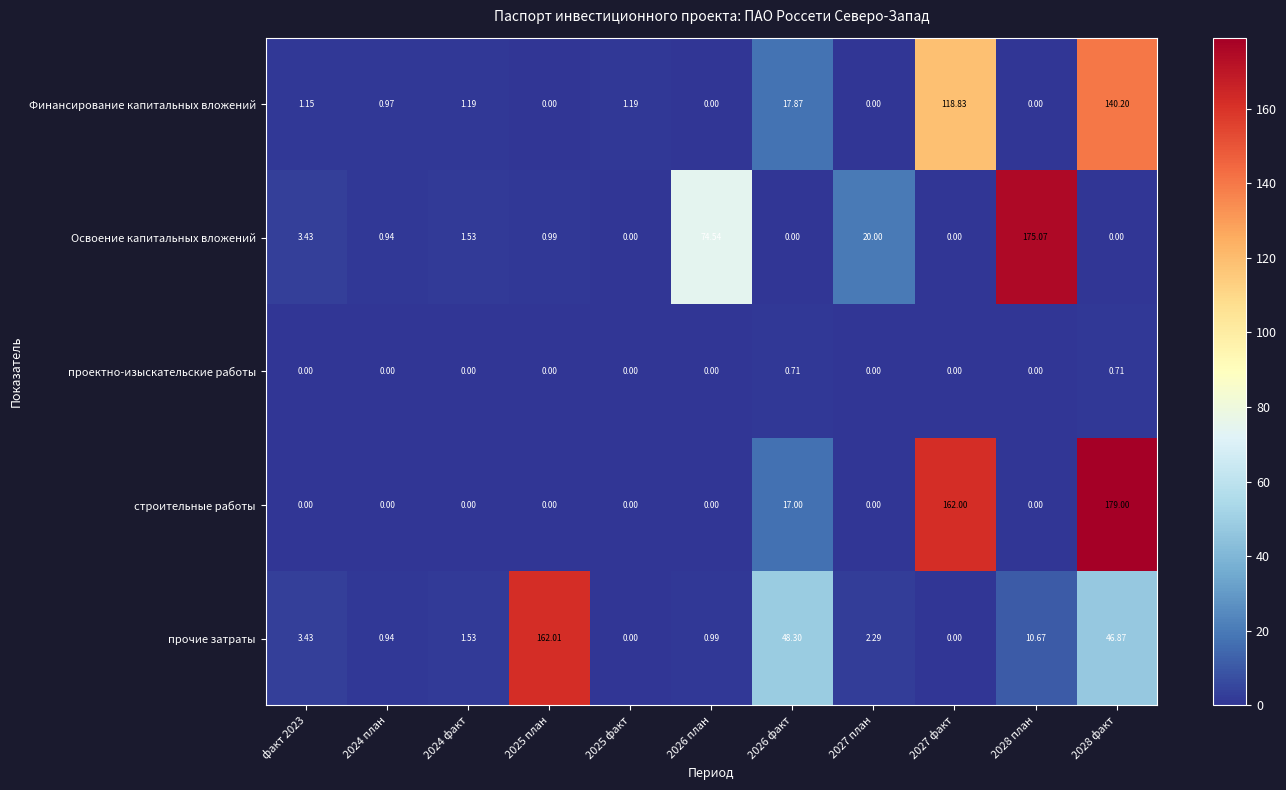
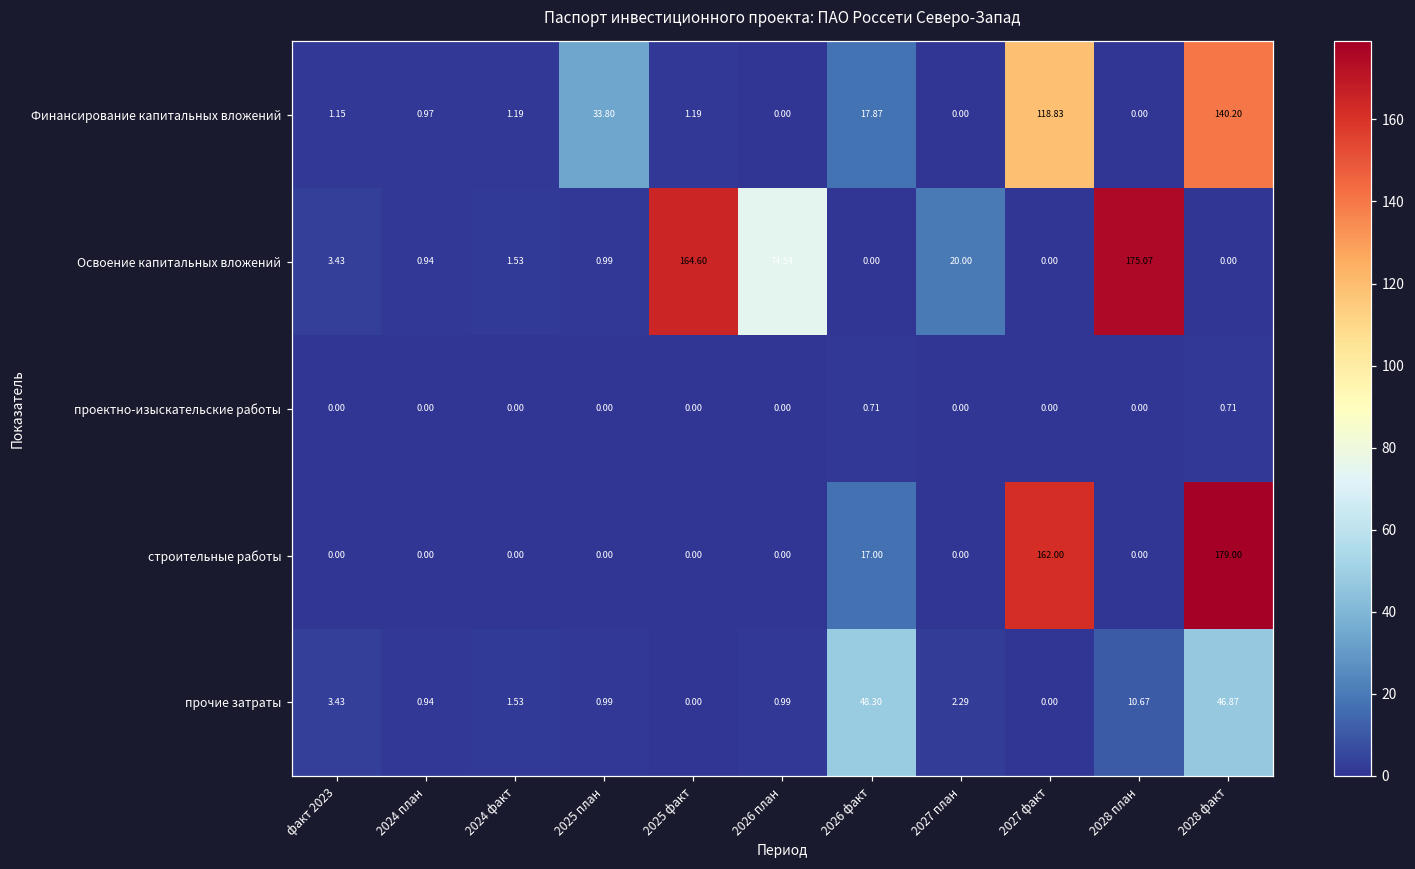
  {
    "Финансирование капитальных вложений": {
      "факт 2023": 1.15,
      "2024 план": 0.97,
      "2024 факт": 1.19,
-     "2025 план": 0.00,
+     "2025 план": 33.80,
      "2025 факт": 1.19,
      "2026 план": 0.00,
      "2026 факт": 17.87,
      "2027 план": 0.00,
      "2027 факт": 118.83,
      "2028 план": 0.00,
      "2028 факт": 140.20
    },
    "Освоение капитальных вложений": {
      "факт 2023": 3.43,
      "2024 план": 0.94,
      "2024 факт": 1.53,
      "2025 план": 0.99,
-     "2025 факт": 0.00,
+     "2025 факт": 164.60,
      "2026 факт": 0.00,
      "2027 план": 20.00,
      "2027 факт": 0.00,
      "2028 план": 175.07,
      "2028 факт": 0.00
    },
    "проектно-изыскательские работы": {
      "факт 2023": 0.00,
      "2024 план": 0.00,
      "2024 факт": 0.00,
      "2025 план": 0.00,
      "2025 факт": 0.00,
      "2026 план": 0.00,
      "2026 факт": 0.71,
      "2027 план": 0.00,
      "2027 факт": 0.00,
      "2028 план": 0.00,
      "2028 факт": 0.71
    },
    "строительные работы": {
      "факт 2023": 0.00,
      "2024 план": 0.00,
      "2024 факт": 0.00,
      "2025 план": 0.00,
      "2025 факт": 0.00,
      "2026 план": 0.00,
      "2026 факт": 17.00,
      "2027 план": 0.00,
      "2027 факт": 162.00,
      "2028 план": 0.00,
      "2028 факт": 179.00
    },
    "прочие затраты": {
      "факт 2023": 3.43,
      "2024 план": 0.94,
      "2024 факт": 1.53,
-     "2025 план": 162.01,
+     "2025 план": 0.99,
      "2025 факт": 0.00,
      "2026 план": 0.99,
      "2026 факт": 48.30,
      "2027 план": 2.29,
      "2027 факт": 0.00,
      "2028 план": 10.67,
      "2028 факт": 46.87
    }
  }
